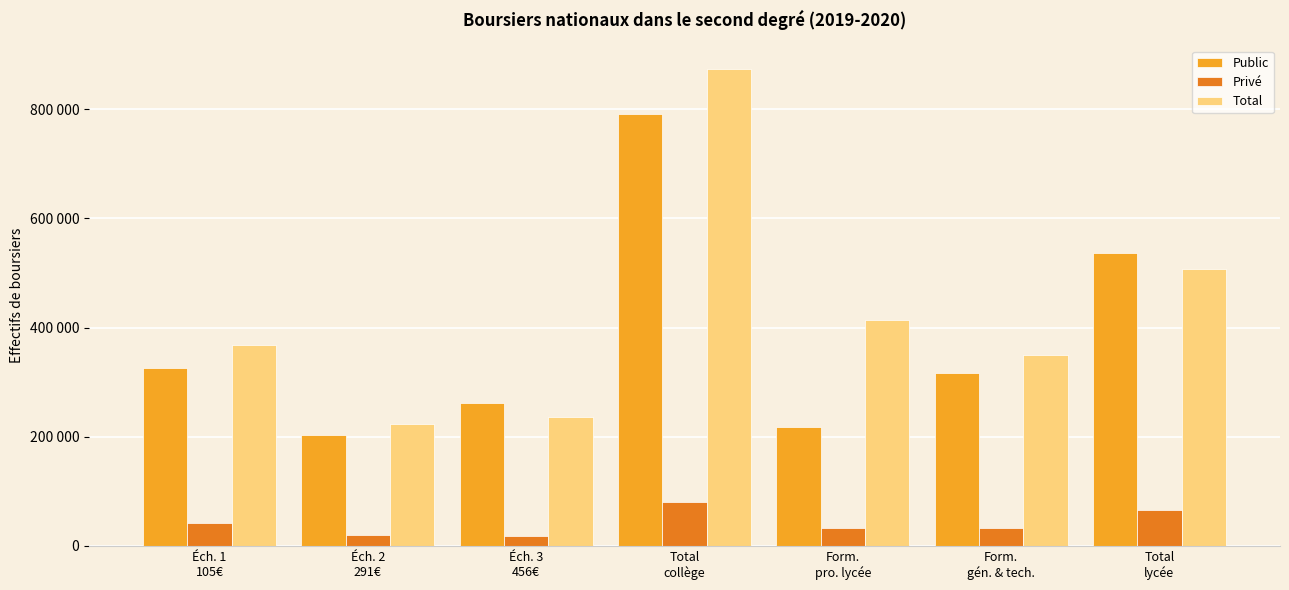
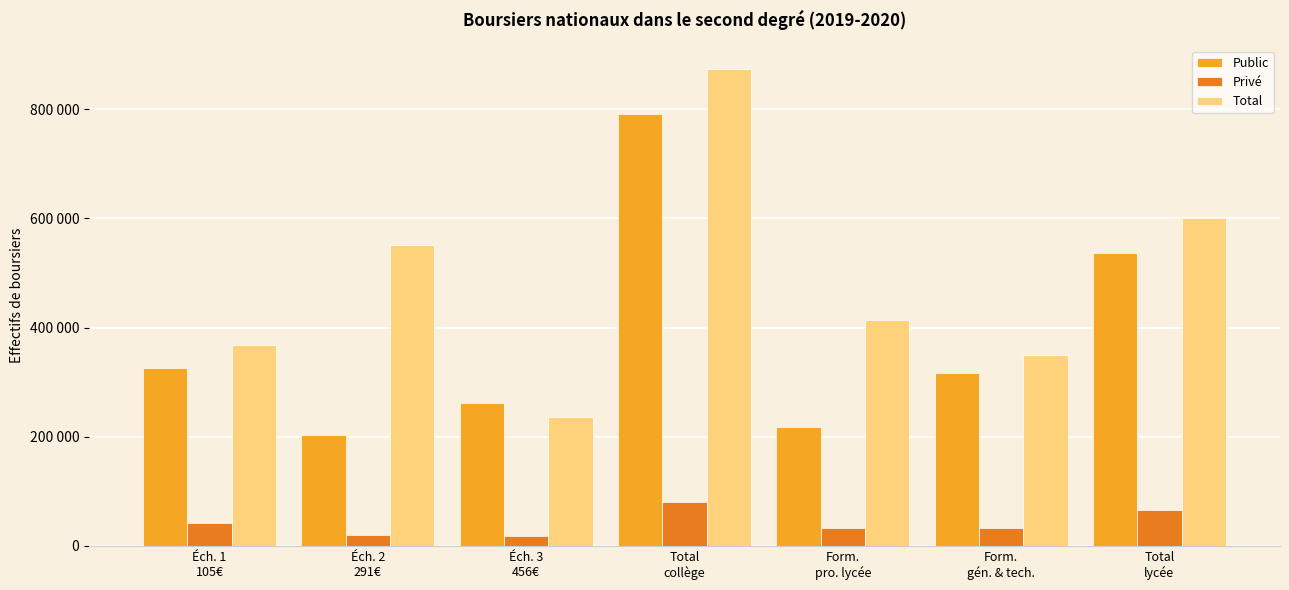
  {
    "Total": {
      "Éch. 1 105€": 370000,
-     "Éch. 2 291€": 220000,
+     "Éch. 2 291€": 550000,
      "Éch. 3 456€": 240000,
      "Total collège": 870000,
      "Form. pro. lycée": 410000,
      "Form. gén. & tech.": 350000,
-     "Total lycée": 510000
+     "Total lycée": 600000
    }
  }
